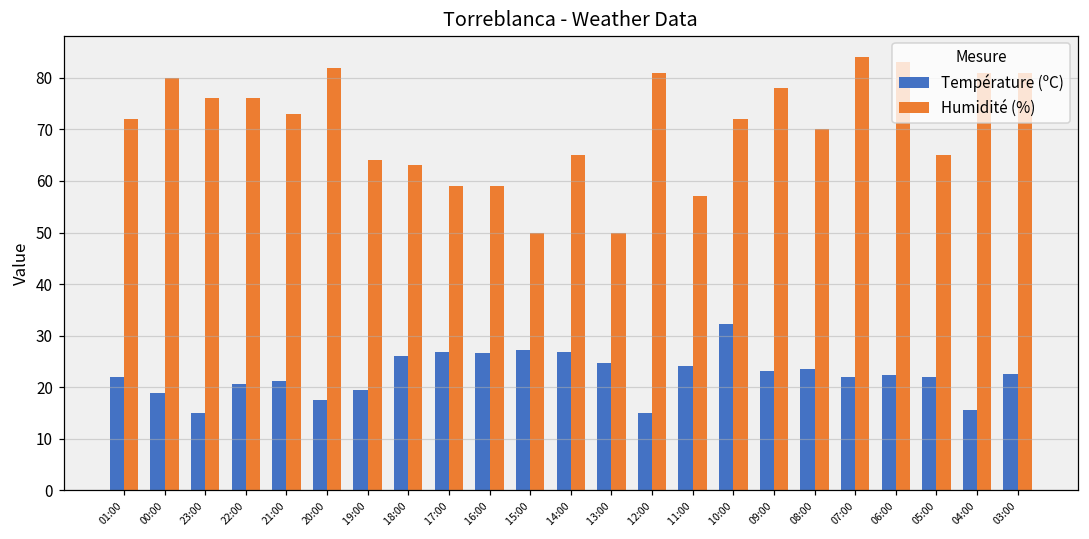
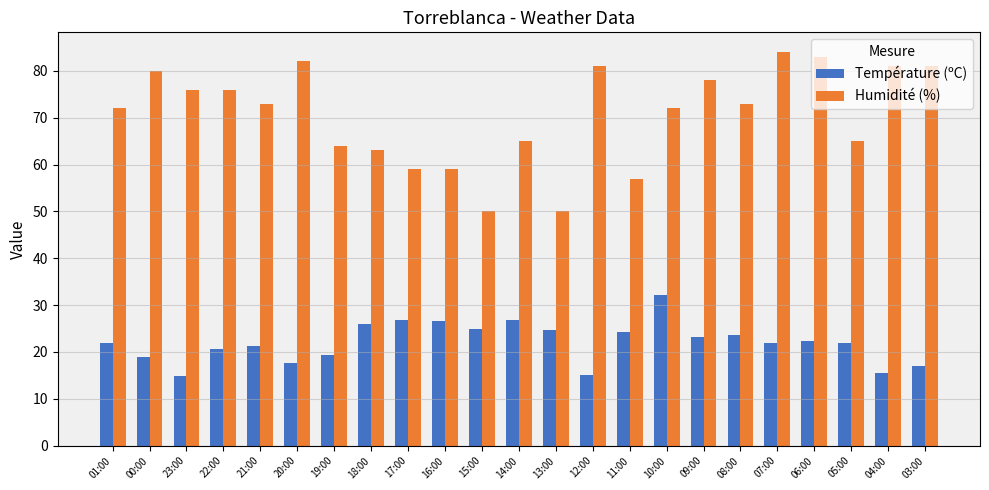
  {
    "Température (ºC)": {
      "01:00": 22,
      "00:00": 19,
      "23:00": 15,
      "22:00": 21,
      "21:00": 21,
      "20:00": 18,
      "19:00": 19,
      "18:00": 26,
      "17:00": 27,
      "16:00": 27,
-     "15:00": 27,
+     "15:00": 25,
      "14:00": 27,
      "13:00": 25,
      "12:00": 15,
      "11:00": 24,
      "10:00": 32,
      "09:00": 23,
      "08:00": 24,
      "07:00": 22,
      "06:00": 22,
      "05:00": 22,
      "04:00": 16,
-     "03:00": 23
+     "03:00": 17
    },
    "Humidité (%)": {
      "01:00": 72,
      "00:00": 80,
      "23:00": 76,
      "22:00": 76,
      "21:00": 73,
      "20:00": 82,
      "19:00": 64,
      "18:00": 63,
      "17:00": 59,
      "16:00": 59,
      "15:00": 50,
      "14:00": 65,
      "13:00": 50,
      "12:00": 81,
      "11:00": 57,
      "10:00": 72,
      "09:00": 78,
-     "08:00": 70,
+     "08:00": 73,
      "07:00": 84,
      "05:00": 65
    }
  }
